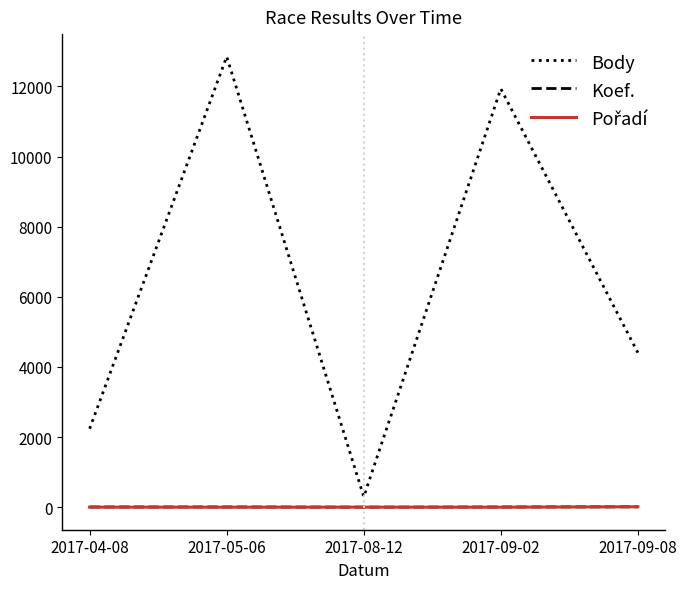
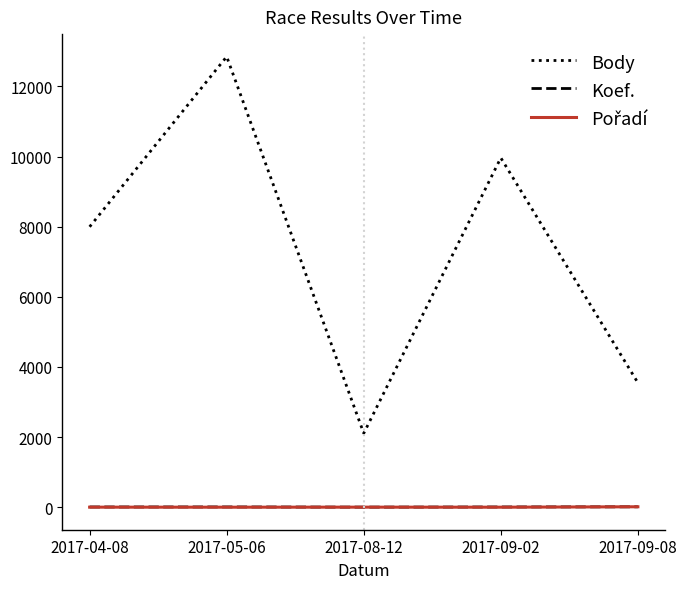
  {
    "Body": {
-     "2017-04-08": 2200,
+     "2017-04-08": 8000,
      "2017-05-06": 12800,
-     "2017-08-12": 300,
-     "2017-09-02": 11900,
-     "2017-09-08": 4400
+     "2017-08-12": 2100,
+     "2017-09-02": 10000,
+     "2017-09-08": 3600
    },
    "Pořadí": {
      "2017-04-08": 0,
      "2017-05-06": 0,
      "2017-08-12": 0,
      "2017-09-02": 0,
      "2017-09-08": 0
    }
  }
